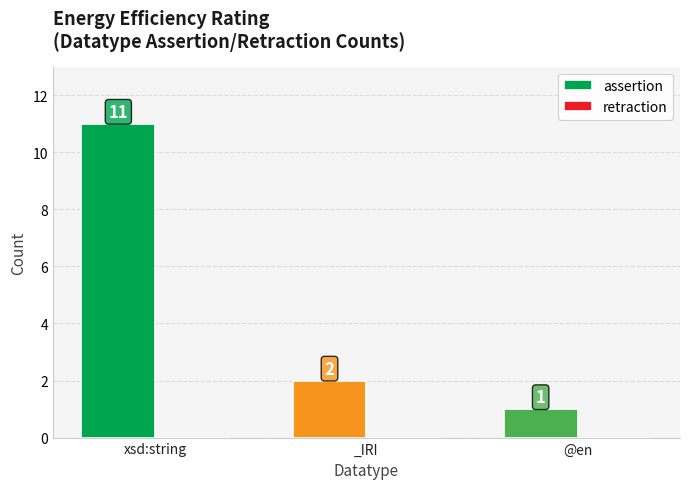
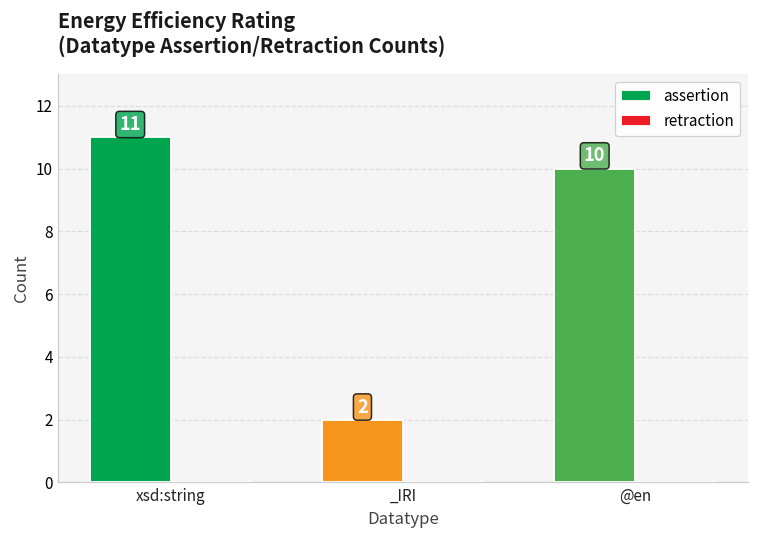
  {
    "assertion": {
-     "@en": 1
+     "@en": 10
    },
    "retraction": {
      "xsd:string": 0.0,
      "_IRI": 0.0,
      "@en": 0.0
    }
  }
